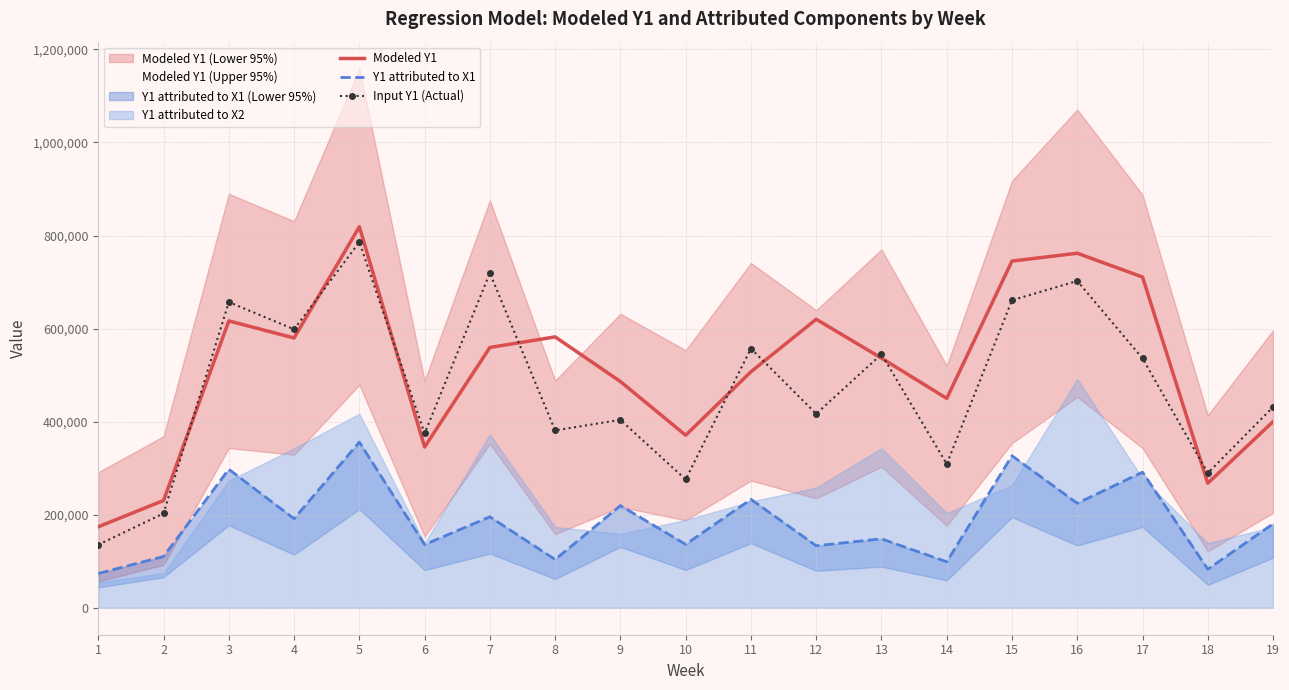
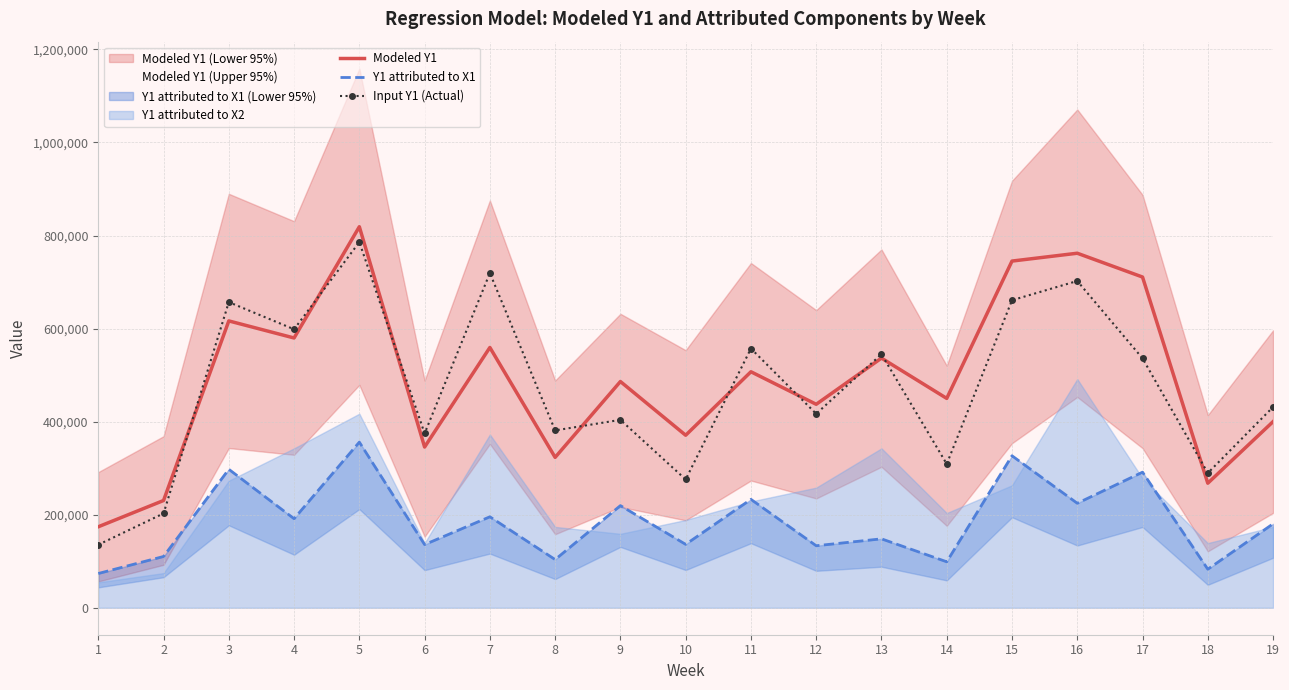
  {
    "Modeled Y1": {
      "1": "170,000",
      "2": "230,000",
      "3": "620,000",
      "4": "580,000",
      "5": "820,000",
      "6": "350,000",
      "7": "560,000",
-     "8": "580,000",
+     "8": "320,000",
      "9": "490,000",
      "10": "370,000",
      "11": "510,000",
-     "12": "620,000",
+     "12": "440,000",
      "13": "540,000",
      "14": "450,000",
      "15": "750,000",
      "16": "760,000",
      "17": "710,000",
      "18": "270,000",
      "19": "400,000"
    },
    "Input Y1 (Actual)": {
      "1": "140,000",
      "2": "200,000",
      "3": "660,000",
      "4": "600,000",
      "5": "790,000",
      "6": "370,000",
      "7": "720,000",
      "8": "380,000",
      "9": "400,000",
      "10": "280,000",
      "11": "560,000",
      "12": "420,000",
      "13": "540,000",
      "14": "310,000",
      "15": "660,000",
      "16": "700,000",
      "17": "540,000",
      "18": "290,000",
      "19": "430,000"
    }
  }
